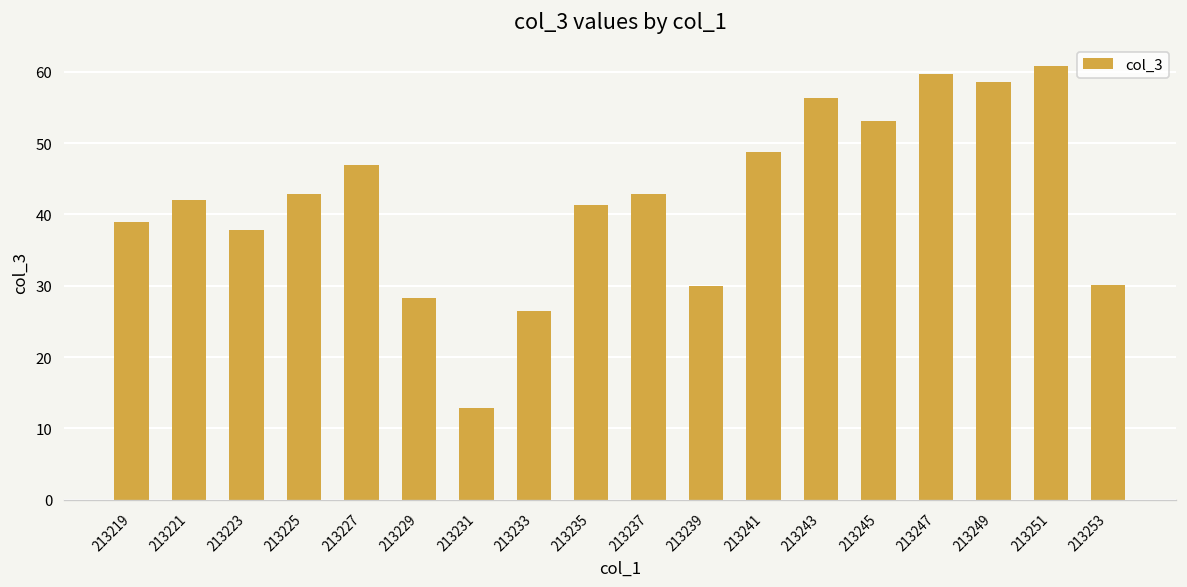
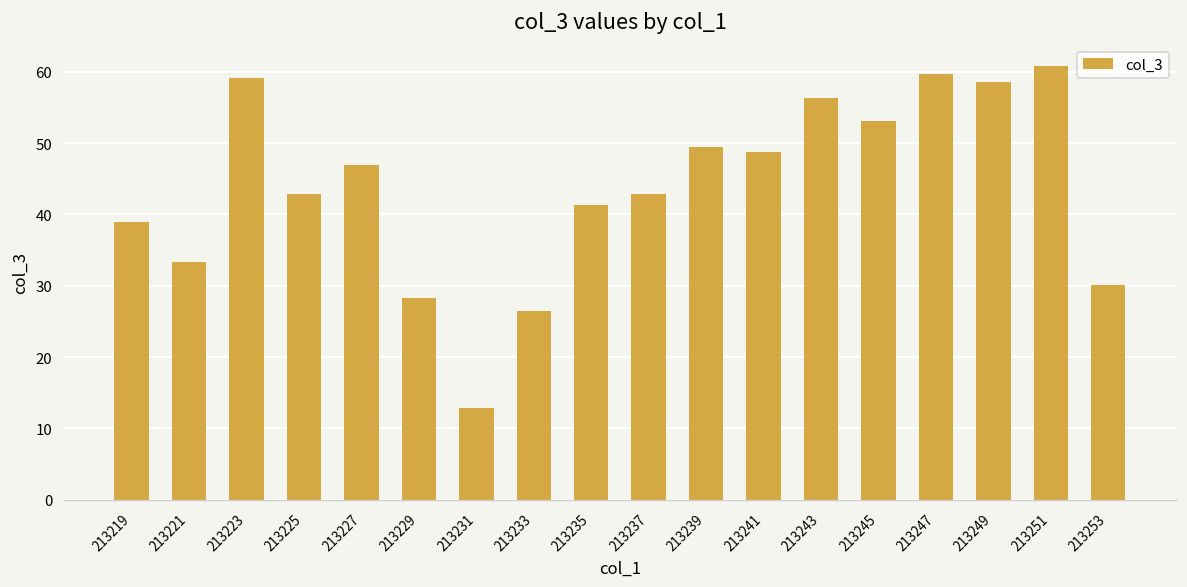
  {
    "213219": 39,
-   "213221": 42,
-   "213223": 38,
+   "213221": 33,
+   "213223": 59,
    "213225": 43,
    "213227": 47,
    "213229": 28,
    "213231": 13,
    "213233": 26,
    "213235": 41,
    "213237": 43,
-   "213239": 30,
+   "213239": 50,
    "213241": 49,
    "213243": 56,
    "213245": 53,
    "213247": 60,
    "213249": 59,
    "213251": 61,
    "213253": 30
  }
